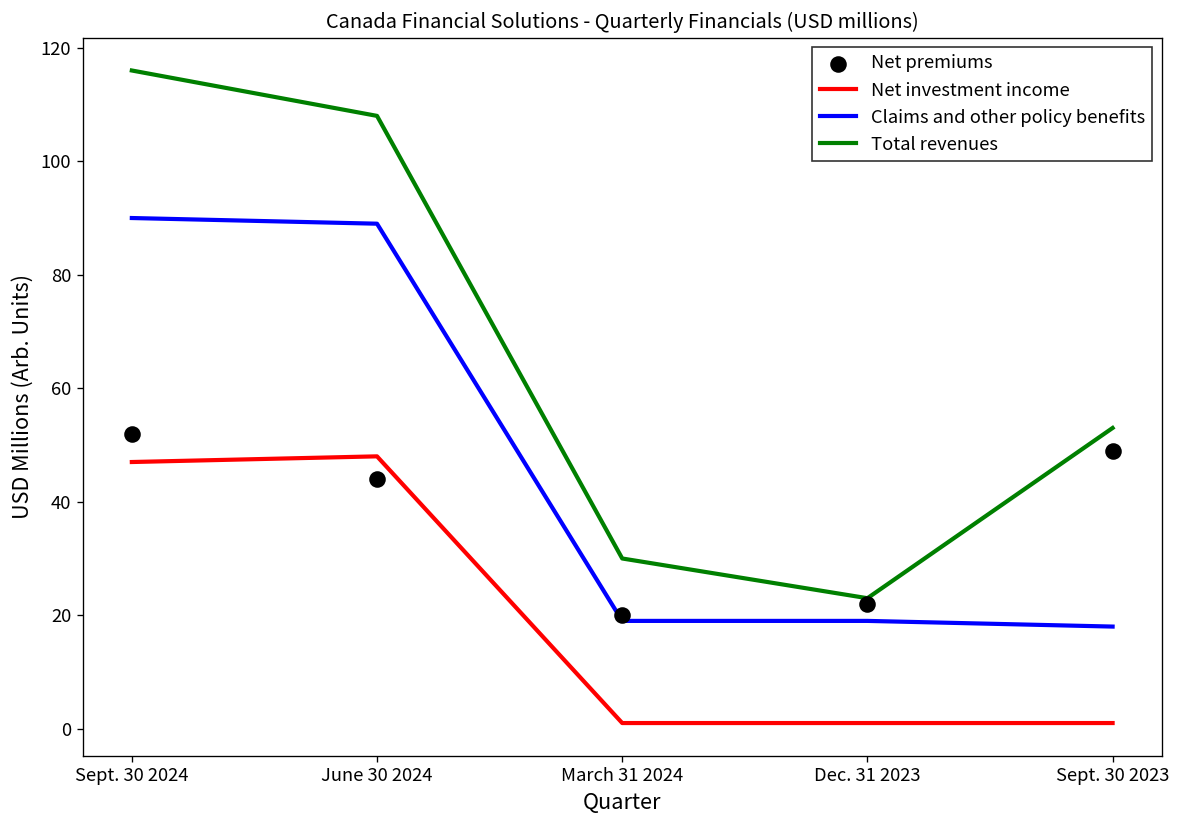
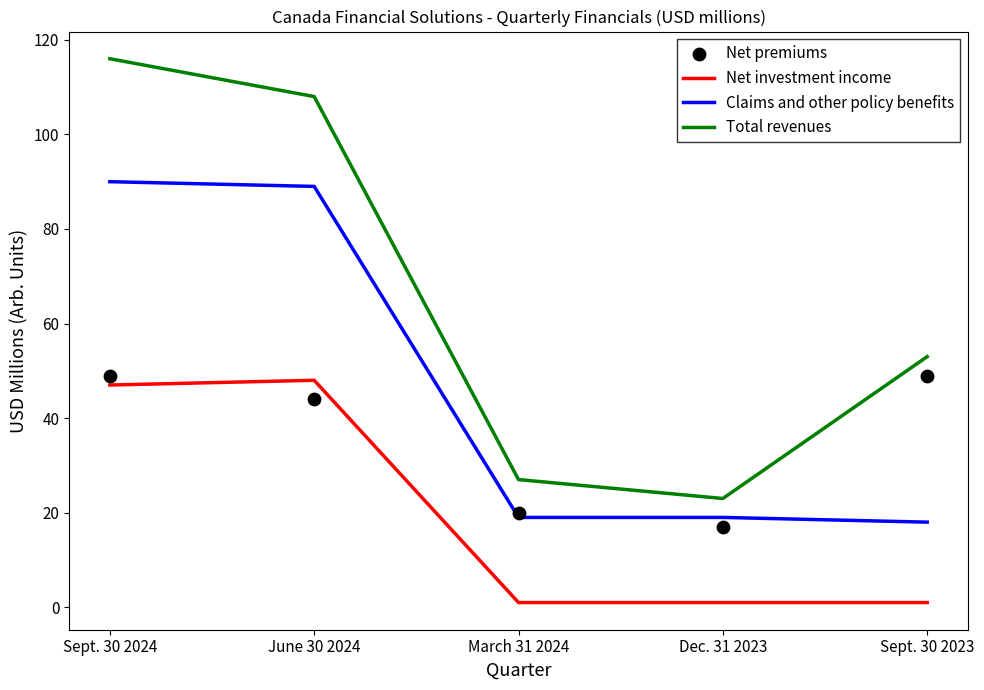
  {
    "Net premiums": {
-     "Sept. 30 2024": 52,
-     "Dec. 31 2023": 22
+     "Sept. 30 2024": 49,
+     "Dec. 31 2023": 17
    },
    "Net investment income": {
      "Sept. 30 2024": 47,
      "June 30 2024": 48,
      "March 31 2024": 1,
      "Dec. 31 2023": 1,
      "Sept. 30 2023": 1
    },
    "Claims and other policy benefits": {
      "Sept. 30 2024": 90,
      "June 30 2024": 89,
      "March 31 2024": 19,
      "Dec. 31 2023": 19,
      "Sept. 30 2023": 18
    },
    "Total revenues": {
      "Sept. 30 2024": 116,
      "June 30 2024": 108,
-     "March 31 2024": 30,
+     "March 31 2024": 27,
      "Dec. 31 2023": 23,
      "Sept. 30 2023": 53
    }
  }
